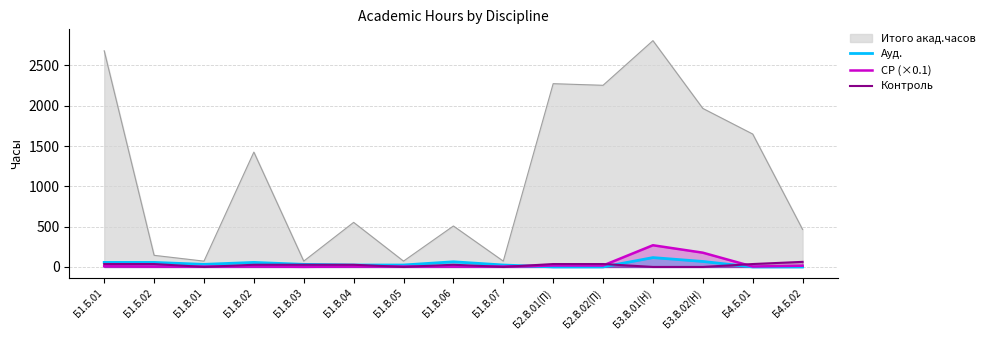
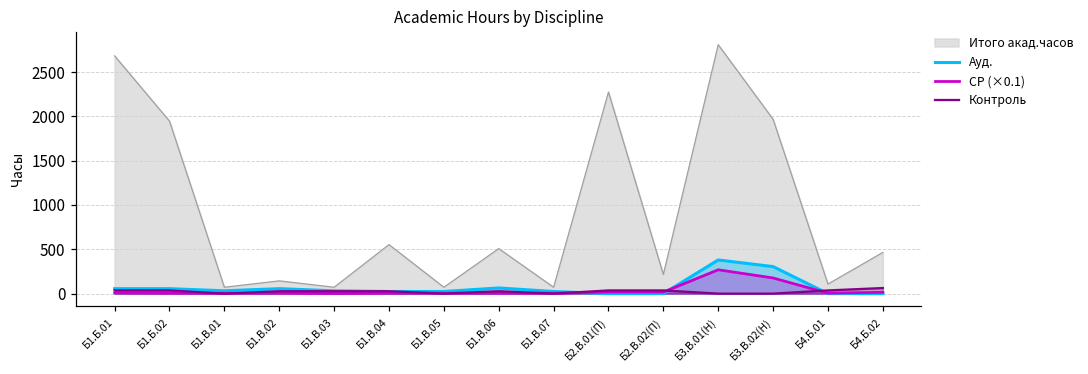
  {
    "Итого акад.часов": {
      "Б1.Б.01": 2700,
-     "Б1.Б.02": 100,
+     "Б1.Б.02": 1900,
      "Б1.В.01": 100,
-     "Б1.В.02": 1400,
+     "Б1.В.02": 100,
      "Б1.В.03": 100,
      "Б1.В.04": 600,
      "Б1.В.05": 100,
      "Б1.В.06": 500,
      "Б1.В.07": 100,
      "Б2.В.01(П)": 2300,
-     "Б2.В.02(П)": 2300,
+     "Б2.В.02(П)": 200,
      "Б3.В.01(Н)": 2800,
      "Б3.В.02(Н)": 2000,
-     "Б4.Б.01": 1600,
+     "Б4.Б.01": 100,
      "Б4.Б.02": 500
    },
    "Ауд.": {
      "Б1.В.06": 100,
-     "Б3.В.01(Н)": 100,
-     "Б3.В.02(Н)": 100
+     "Б3.В.01(Н)": 400,
+     "Б3.В.02(Н)": 300
    },
    "СР (×0.1)": {
      "Б3.В.01(Н)": 300,
      "Б3.В.02(Н)": 200
    },
    "Контроль": {
      "Б3.В.01(Н)": 0,
      "Б3.В.02(Н)": 0,
      "Б4.Б.02": 100
    }
  }
